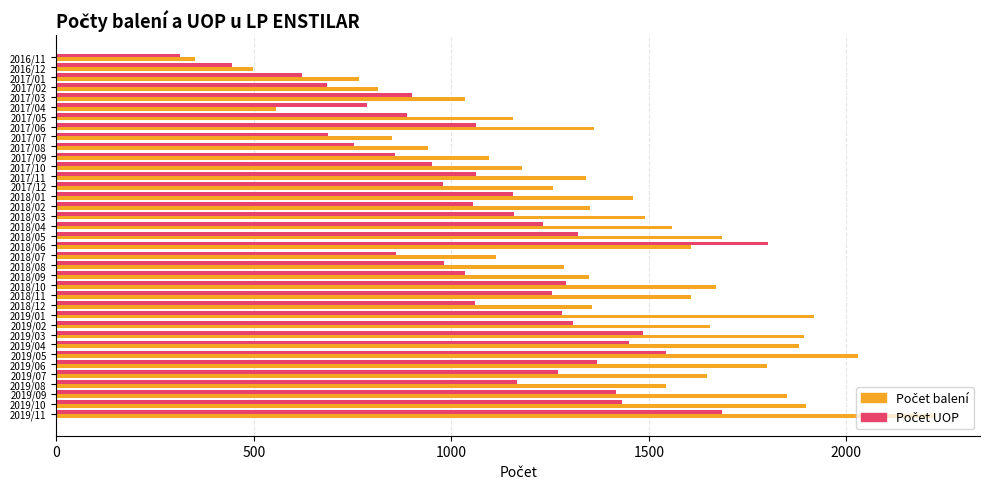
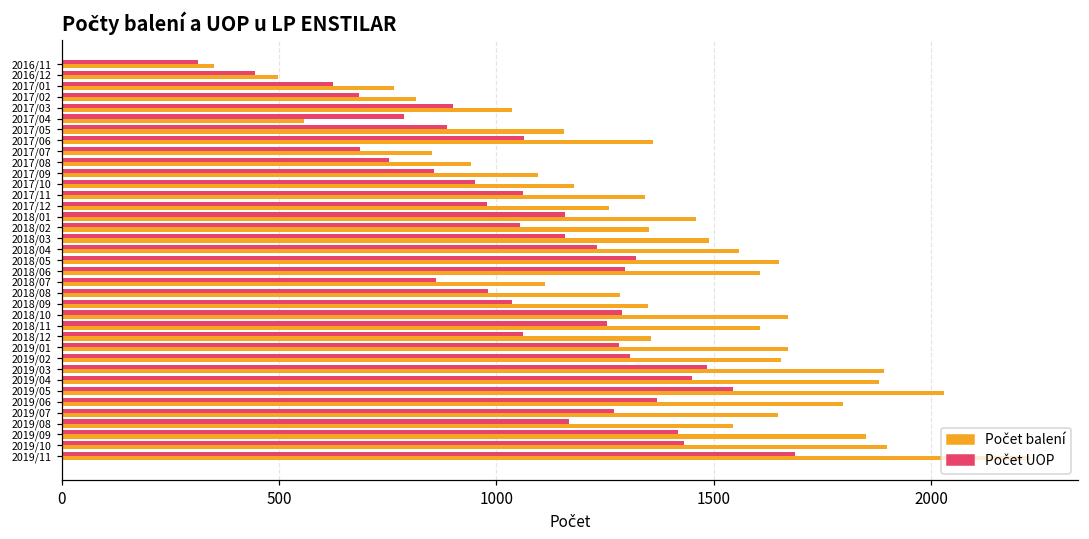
  {
    "Počet balení": {
      "2016/11": 350,
      "2016/12": 500,
      "2017/01": 770,
      "2017/02": 820,
      "2017/03": 1040,
      "2017/04": 560,
      "2017/05": 1160,
      "2017/06": 1360,
      "2017/07": 850,
      "2017/08": 940,
      "2017/09": 1100,
      "2017/10": 1180,
      "2017/11": 1340,
      "2017/12": 1260,
      "2018/01": 1460,
      "2018/02": 1350,
      "2018/03": 1490,
      "2018/04": 1560,
-     "2018/05": 1690,
+     "2018/05": 1650,
      "2018/06": 1610,
      "2018/07": 1110,
      "2018/08": 1280,
      "2018/09": 1350,
      "2018/10": 1670,
      "2018/11": 1610,
      "2018/12": 1360,
-     "2019/01": 1920,
+     "2019/01": 1670,
      "2019/02": 1660,
      "2019/03": 1890,
      "2019/04": 1880,
      "2019/05": 2030,
      "2019/06": 1800,
      "2019/07": 1650,
      "2019/08": 1540,
      "2019/09": 1850,
      "2019/10": 1900
    },
    "Počet UOP": {
      "2016/11": 310,
      "2016/12": 440,
      "2017/01": 620,
      "2017/02": 680,
      "2017/03": 900,
      "2017/04": 790,
      "2017/05": 890,
      "2017/06": 1060,
      "2017/07": 690,
      "2017/08": 750,
      "2017/09": 860,
      "2017/10": 950,
      "2017/11": 1060,
      "2017/12": 980,
      "2018/01": 1160,
      "2018/02": 1060,
      "2018/03": 1160,
      "2018/04": 1230,
      "2018/05": 1320,
-     "2018/06": 1800,
+     "2018/06": 1300,
      "2018/07": 860,
      "2018/08": 980,
      "2018/09": 1040,
      "2018/10": 1290,
      "2018/11": 1260,
      "2018/12": 1060,
      "2019/01": 1280,
      "2019/02": 1310,
      "2019/03": 1480,
      "2019/04": 1450,
      "2019/05": 1540,
      "2019/06": 1370,
      "2019/07": 1270,
      "2019/08": 1170,
      "2019/09": 1420,
      "2019/10": 1430,
      "2019/11": 1690
    }
  }
